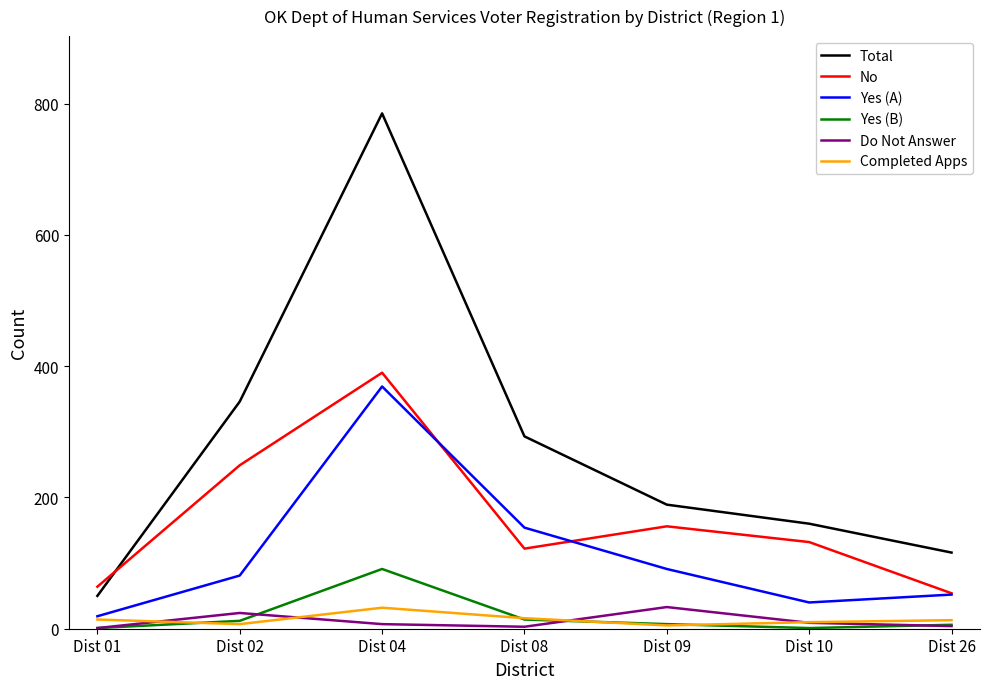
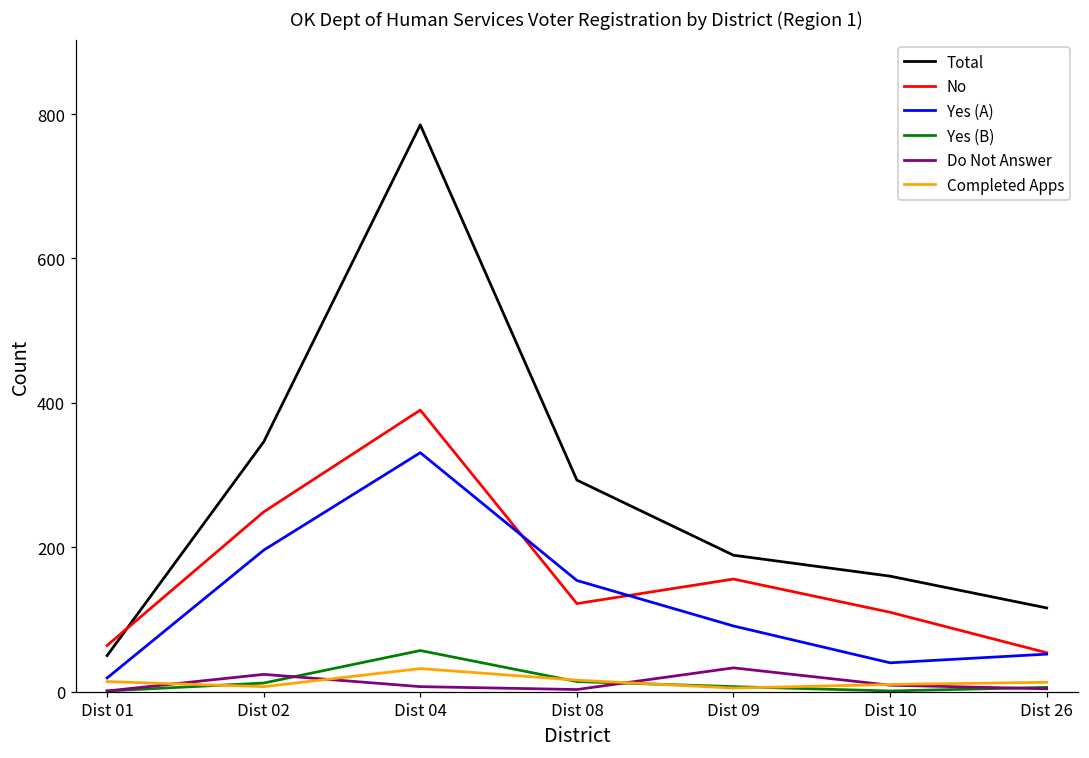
  {
    "Total": {
      "Dist 01": 50,
      "Dist 02": 350,
      "Dist 04": 790,
      "Dist 08": 290,
      "Dist 09": 190,
      "Dist 10": 160,
      "Dist 26": 120
    },
    "No": {
      "Dist 01": 60,
      "Dist 02": 250,
      "Dist 04": 390,
      "Dist 08": 120,
      "Dist 09": 160,
-     "Dist 10": 130
+     "Dist 10": 110
    },
    "Yes (A)": {
      "Dist 01": 20,
-     "Dist 02": 80,
-     "Dist 04": 370,
+     "Dist 02": 200,
+     "Dist 04": 330,
      "Dist 08": 150,
      "Dist 09": 90,
      "Dist 10": 40
    },
    "Yes (B)": {
      "Dist 02": 10,
-     "Dist 04": 90,
+     "Dist 04": 60,
      "Dist 10": 0
    },
    "Do Not Answer": {
      "Dist 02": 20,
      "Dist 04": 10,
      "Dist 08": 0,
      "Dist 09": 30
    },
    "Completed Apps": {
      "Dist 01": 10,
      "Dist 02": 10,
      "Dist 04": 30,
      "Dist 26": 10
    }
  }
